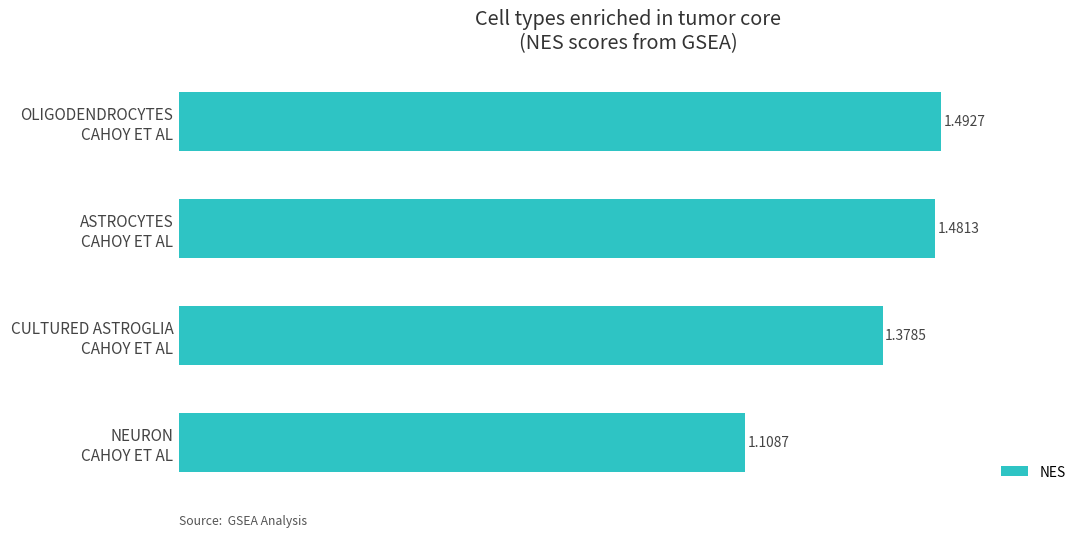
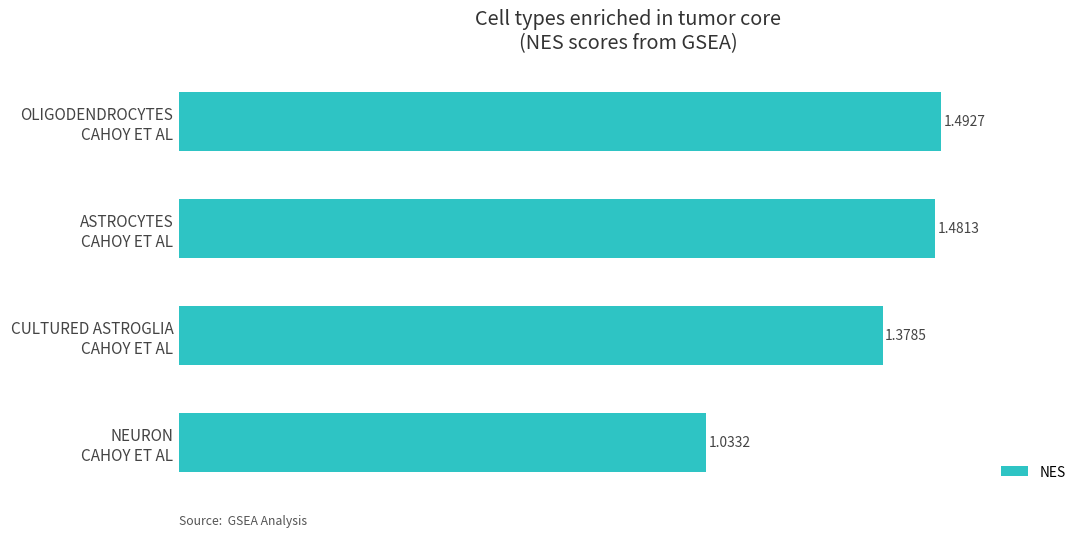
  {
    "OLIGODENDROCYTES CAHOY ET AL": 1.4927,
    "ASTROCYTES CAHOY ET AL": 1.4813,
    "CULTURED ASTROGLIA CAHOY ET AL": 1.3785,
-   "NEURON CAHOY ET AL": 1.1087
+   "NEURON CAHOY ET AL": 1.0332
  }
